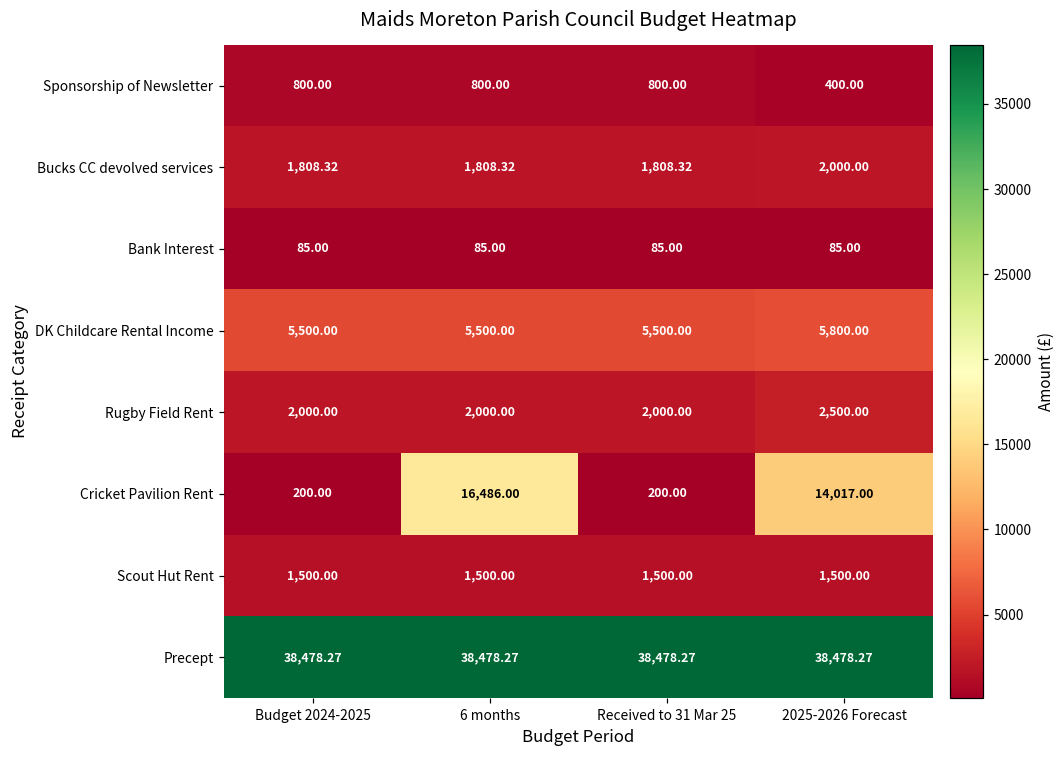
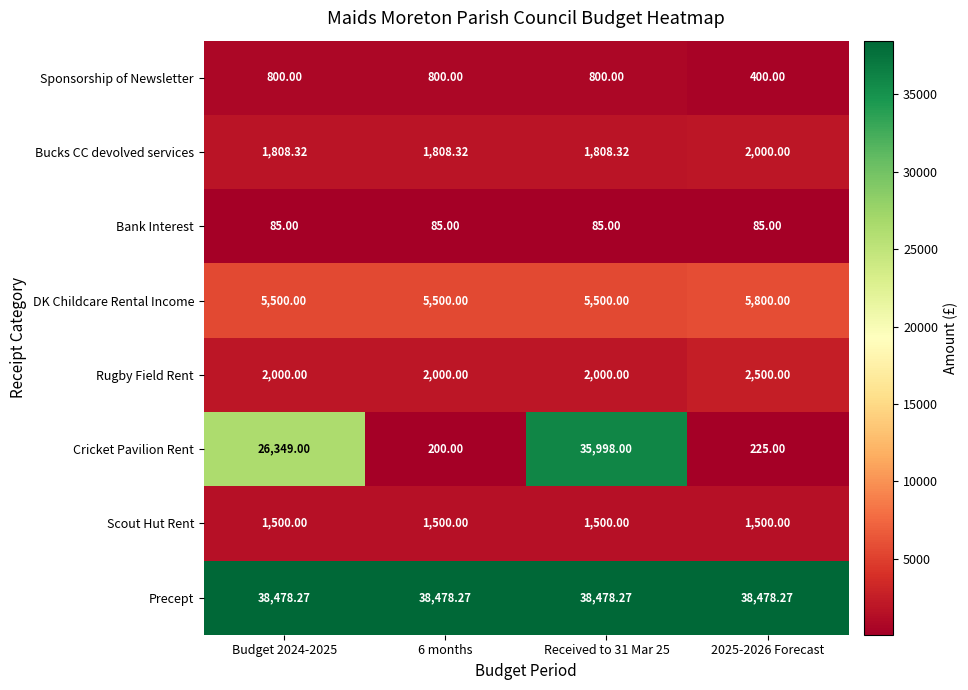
  {
    "Sponsorship of Newsletter": {
      "Budget 2024-2025": "800.00",
      "6 months": "800.00",
      "Received to 31 Mar 25": "800.00",
      "2025-2026 Forecast": "400.00"
    },
    "Bucks CC devolved services": {
      "Budget 2024-2025": "1,808.32",
      "6 months": "1,808.32",
      "Received to 31 Mar 25": "1,808.32",
      "2025-2026 Forecast": "2,000.00"
    },
    "Bank Interest": {
      "Budget 2024-2025": "85.00",
      "6 months": "85.00",
      "Received to 31 Mar 25": "85.00",
      "2025-2026 Forecast": "85.00"
    },
    "DK Childcare Rental Income": {
      "Budget 2024-2025": "5,500.00",
      "6 months": "5,500.00",
      "Received to 31 Mar 25": "5,500.00",
      "2025-2026 Forecast": "5,800.00"
    },
    "Rugby Field Rent": {
      "Budget 2024-2025": "2,000.00",
      "6 months": "2,000.00",
      "Received to 31 Mar 25": "2,000.00",
      "2025-2026 Forecast": "2,500.00"
    },
    "Cricket Pavilion Rent": {
-     "Budget 2024-2025": "200.00",
-     "6 months": "16,486.00",
-     "Received to 31 Mar 25": "200.00",
-     "2025-2026 Forecast": "14,017.00"
+     "Budget 2024-2025": "26,349.00",
+     "6 months": "200.00",
+     "Received to 31 Mar 25": "35,998.00",
+     "2025-2026 Forecast": "225.00"
    },
    "Scout Hut Rent": {
      "Budget 2024-2025": "1,500.00",
      "6 months": "1,500.00",
      "Received to 31 Mar 25": "1,500.00",
      "2025-2026 Forecast": "1,500.00"
    },
    "Precept": {
      "Budget 2024-2025": "38,478.27",
      "6 months": "38,478.27",
      "Received to 31 Mar 25": "38,478.27",
      "2025-2026 Forecast": "38,478.27"
    }
  }
